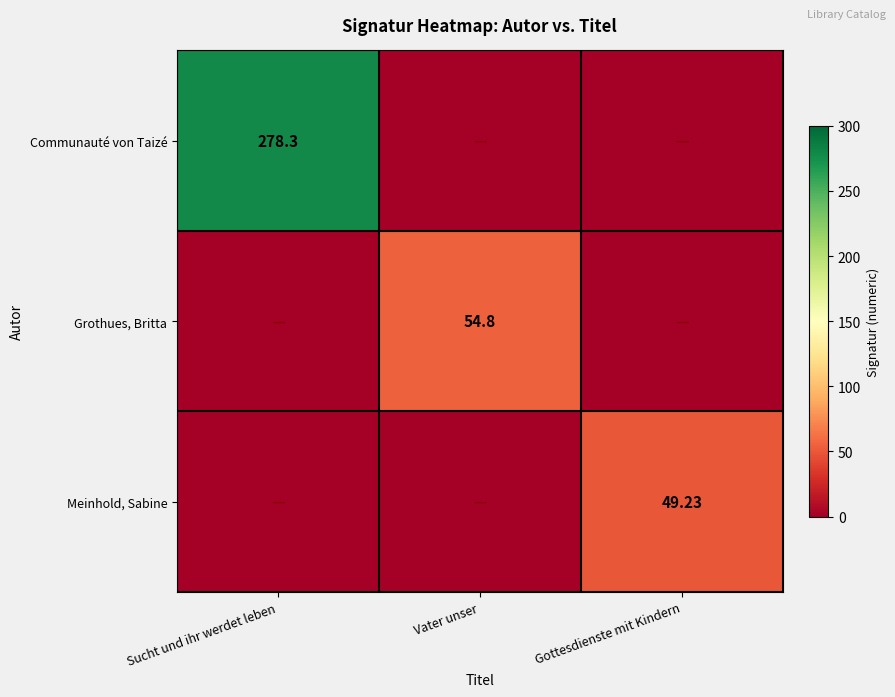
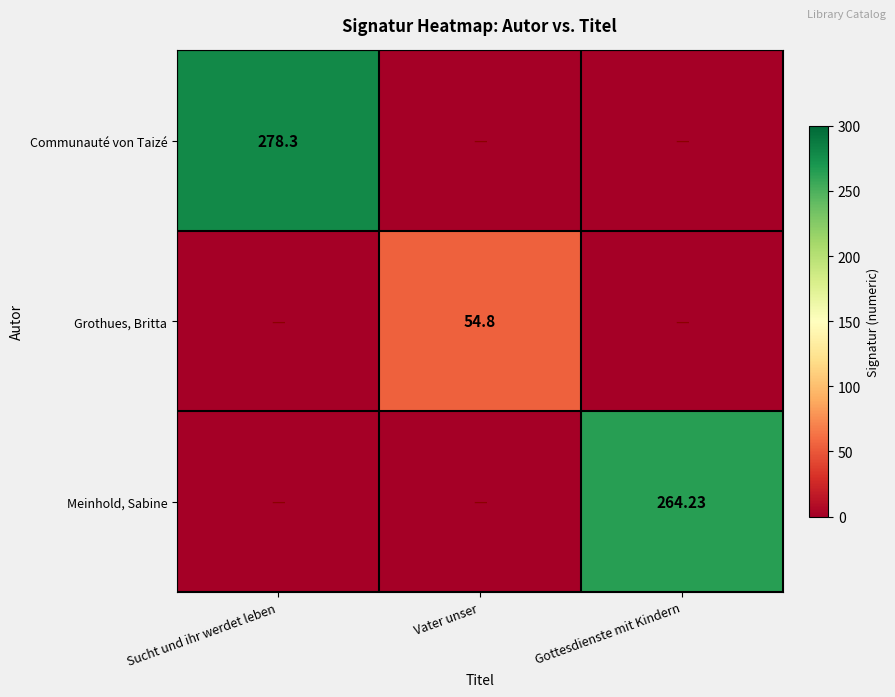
  {
    "Communauté von Taizé": {
      "Sucht und ihr werdet leben": 278.3
    },
    "Grothues, Britta": {
      "Vater unser": 54.8
    },
    "Meinhold, Sabine": {
-     "Gottesdienste mit Kindern": 49.23
+     "Gottesdienste mit Kindern": 264.23
    }
  }
